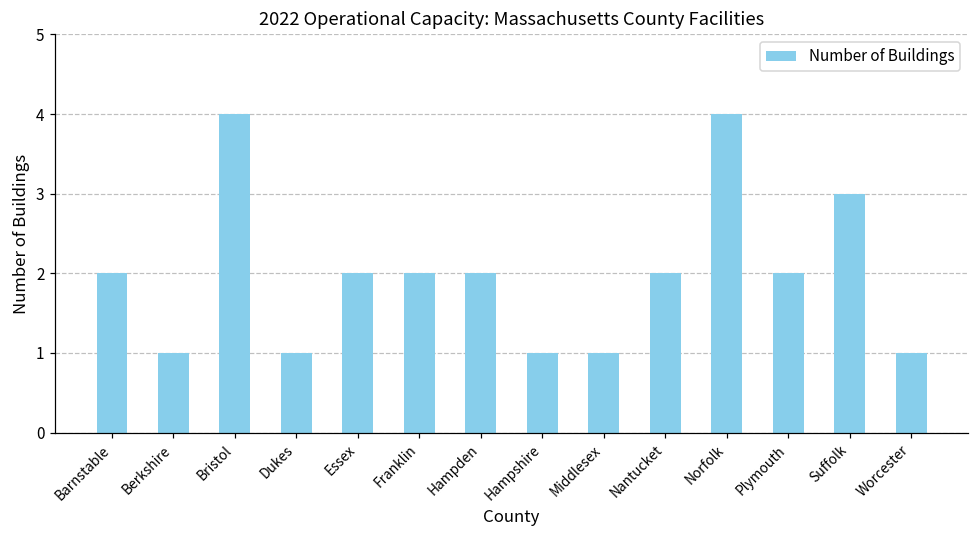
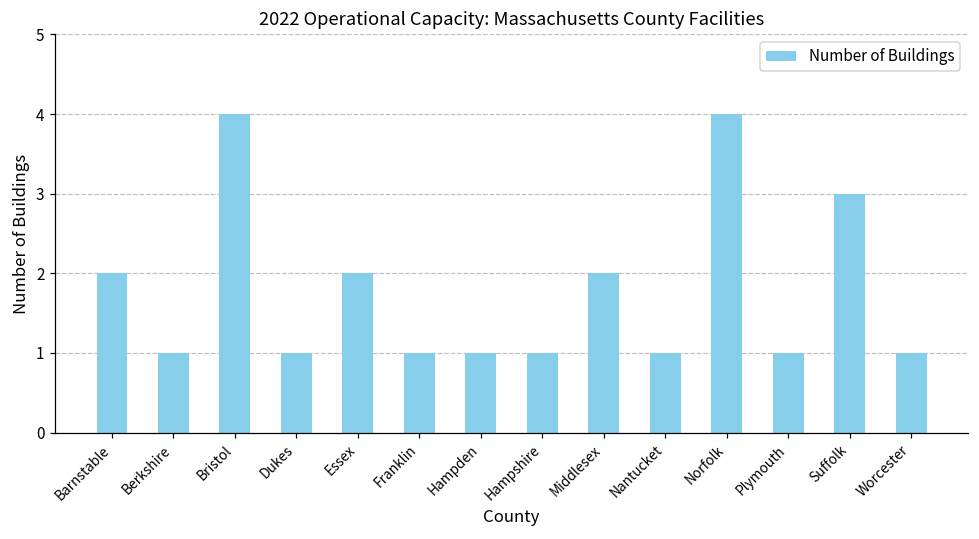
  {
    "Barnstable": 2,
    "Berkshire": 1,
    "Bristol": 4,
    "Dukes": 1,
    "Essex": 2,
-   "Franklin": 2,
-   "Hampden": 2,
+   "Franklin": 1,
+   "Hampden": 1,
    "Hampshire": 1,
-   "Middlesex": 1,
-   "Nantucket": 2,
+   "Middlesex": 2,
+   "Nantucket": 1,
    "Norfolk": 4,
-   "Plymouth": 2,
+   "Plymouth": 1,
    "Suffolk": 3,
    "Worcester": 1
  }
